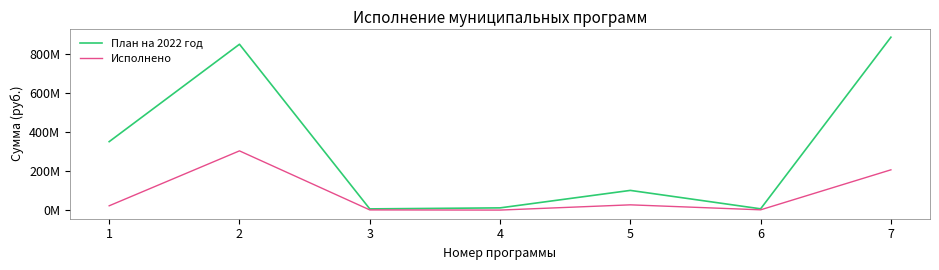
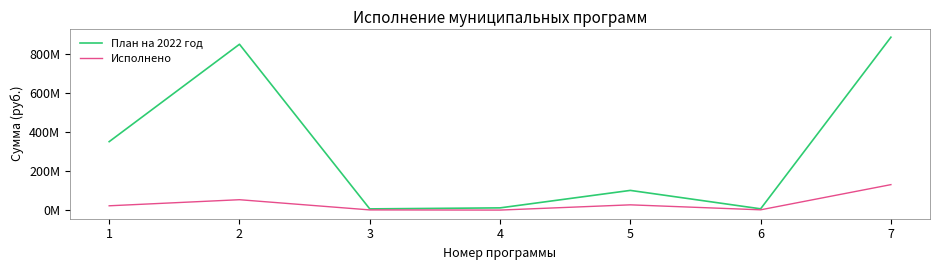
  {
    "План на 2022 год": {
      "1": 350000000,
      "2": 850000000,
      "5": 100000000,
      "7": 890000000
    },
    "Исполнено": {
      "1": 20000000,
-     "2": 300000000,
+     "2": 50000000,
      "5": 30000000,
-     "7": 210000000
+     "7": 130000000
    }
  }
